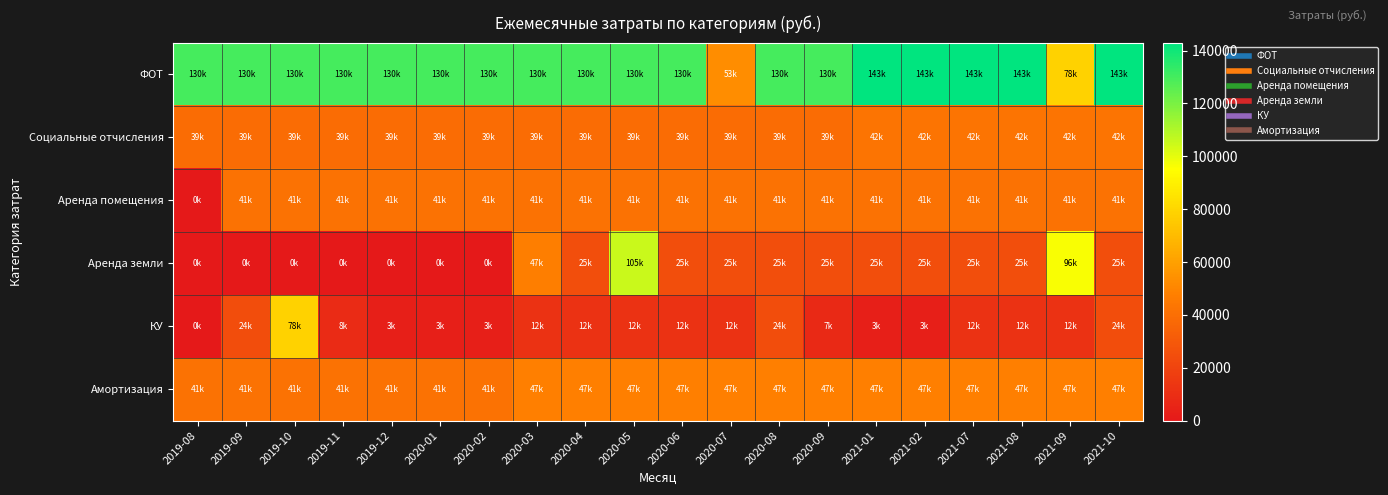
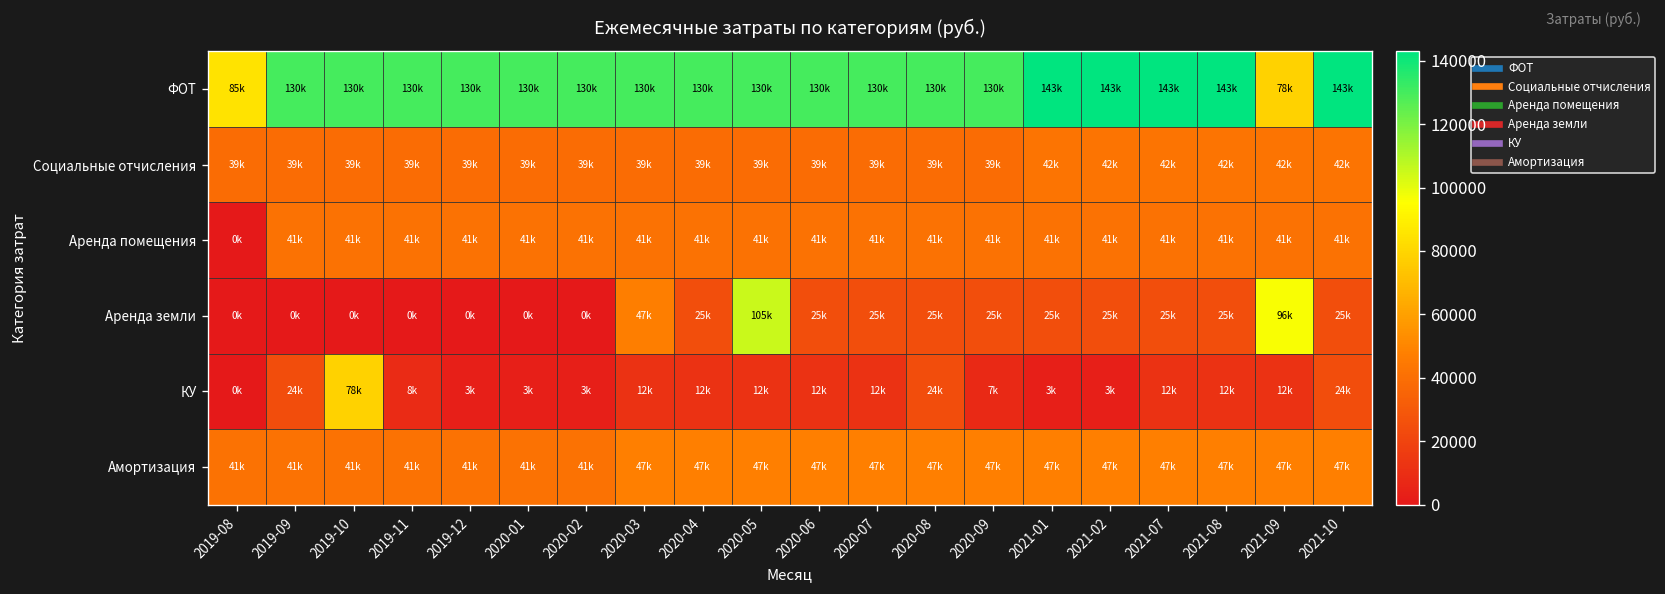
  {
    "ФОТ": {
-     "2019-08": "130k",
+     "2019-08": "85k",
      "2019-09": "130k",
      "2019-10": "130k",
      "2019-11": "130k",
      "2019-12": "130k",
      "2020-01": "130k",
      "2020-02": "130k",
      "2020-03": "130k",
      "2020-04": "130k",
      "2020-05": "130k",
      "2020-06": "130k",
-     "2020-07": "53k",
+     "2020-07": "130k",
      "2020-08": "130k",
      "2020-09": "130k",
      "2021-01": "143k",
      "2021-02": "143k",
      "2021-07": "143k",
      "2021-08": "143k",
      "2021-09": "78k",
      "2021-10": "143k"
    },
    "Социальные отчисления": {
      "2019-08": "39k",
      "2019-09": "39k",
      "2019-10": "39k",
      "2019-11": "39k",
      "2019-12": "39k",
      "2020-01": "39k",
      "2020-02": "39k",
      "2020-03": "39k",
      "2020-04": "39k",
      "2020-05": "39k",
      "2020-06": "39k",
      "2020-07": "39k",
      "2020-08": "39k",
      "2020-09": "39k",
      "2021-01": "42k",
      "2021-02": "42k",
      "2021-07": "42k",
      "2021-08": "42k",
      "2021-09": "42k",
      "2021-10": "42k"
    },
    "Аренда помещения": {
      "2019-08": "0k",
      "2019-09": "41k",
      "2019-10": "41k",
      "2019-11": "41k",
      "2019-12": "41k",
      "2020-01": "41k",
      "2020-02": "41k",
      "2020-03": "41k",
      "2020-04": "41k",
      "2020-05": "41k",
      "2020-06": "41k",
      "2020-07": "41k",
      "2020-08": "41k",
      "2020-09": "41k",
      "2021-01": "41k",
      "2021-02": "41k",
      "2021-07": "41k",
      "2021-08": "41k",
      "2021-09": "41k",
      "2021-10": "41k"
    },
    "Аренда земли": {
      "2019-08": "0k",
      "2019-09": "0k",
      "2019-10": "0k",
      "2019-11": "0k",
      "2019-12": "0k",
      "2020-01": "0k",
      "2020-02": "0k",
      "2020-03": "47k",
      "2020-04": "25k",
      "2020-05": "105k",
      "2020-06": "25k",
      "2020-07": "25k",
      "2020-08": "25k",
      "2020-09": "25k",
      "2021-01": "25k",
      "2021-02": "25k",
      "2021-07": "25k",
      "2021-08": "25k",
      "2021-09": "96k",
      "2021-10": "25k"
    },
    "КУ": {
      "2019-08": "0k",
      "2019-09": "24k",
      "2019-10": "78k",
      "2019-11": "8k",
      "2019-12": "3k",
      "2020-01": "3k",
      "2020-02": "3k",
      "2020-03": "12k",
      "2020-04": "12k",
      "2020-05": "12k",
      "2020-06": "12k",
      "2020-07": "12k",
      "2020-08": "24k",
      "2020-09": "7k",
      "2021-01": "3k",
      "2021-02": "3k",
      "2021-07": "12k",
      "2021-08": "12k",
      "2021-09": "12k",
      "2021-10": "24k"
    },
    "Амортизация": {
      "2019-08": "41k",
      "2019-09": "41k",
      "2019-10": "41k",
      "2019-11": "41k",
      "2019-12": "41k",
      "2020-01": "41k",
      "2020-02": "41k",
      "2020-03": "47k",
      "2020-04": "47k",
      "2020-05": "47k",
      "2020-06": "47k",
      "2020-07": "47k",
      "2020-08": "47k",
      "2020-09": "47k",
      "2021-01": "47k",
      "2021-02": "47k",
      "2021-07": "47k",
      "2021-08": "47k",
      "2021-09": "47k",
      "2021-10": "47k"
    }
  }
